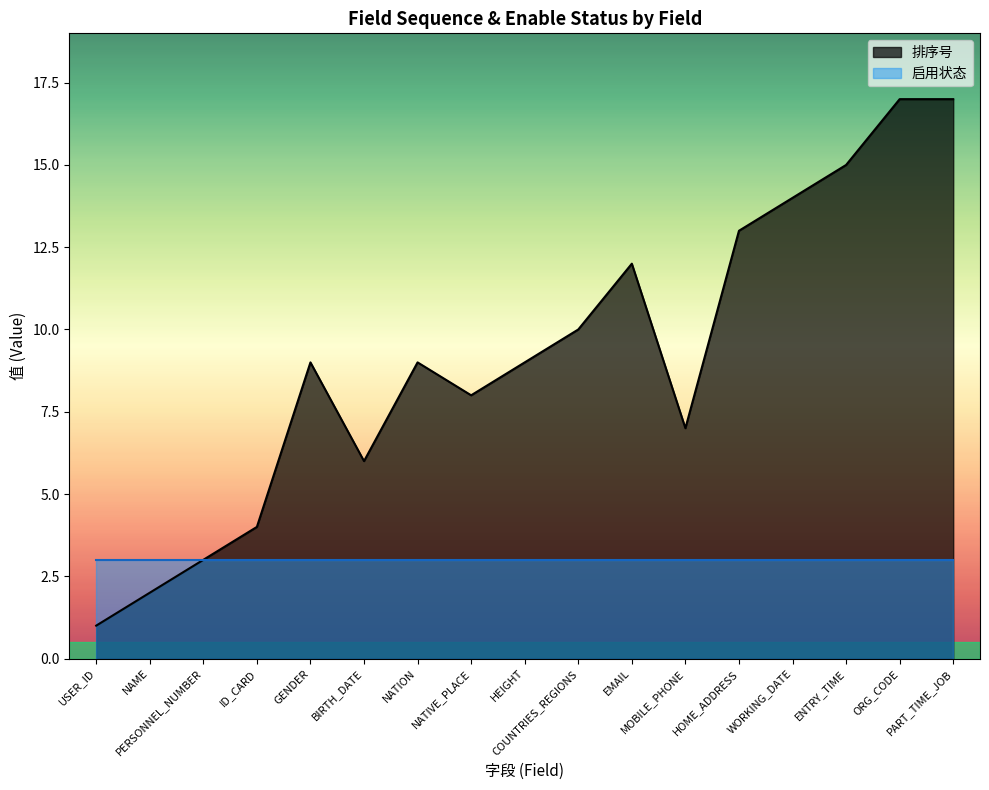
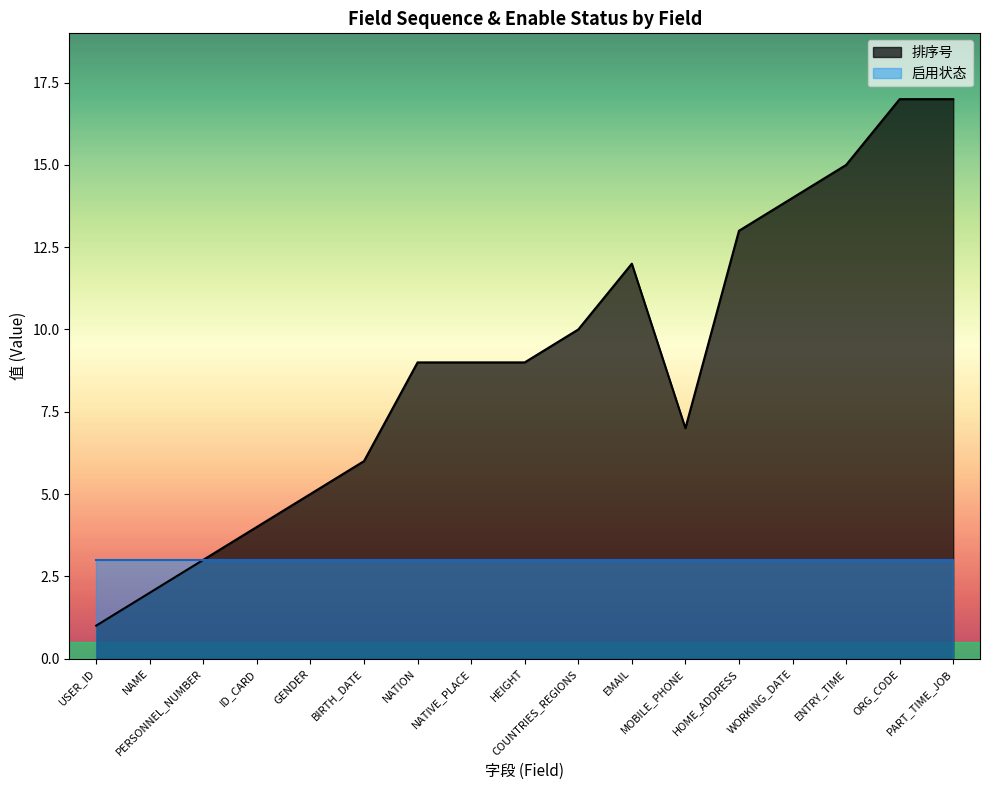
  {
    "排序号": {
      "USER_ID": 1,
      "NAME": 2,
      "ID_CARD": 4,
-     "GENDER": 9,
+     "GENDER": 5,
      "BIRTH_DATE": 6,
      "NATION": 9,
-     "NATIVE_PLACE": 8,
+     "NATIVE_PLACE": 9,
      "HEIGHT": 9,
      "COUNTRIES_REGIONS": 10,
      "EMAIL": 12,
      "MOBILE_PHONE": 7,
      "HOME_ADDRESS": 13,
      "WORKING_DATE": 14,
      "ENTRY_TIME": 15,
      "ORG_CODE": 17,
      "PART_TIME_JOB": 17
    },
    "启用状态": {
      "USER_ID": 3,
      "NAME": 3,
      "ID_CARD": 3,
      "GENDER": 3,
      "BIRTH_DATE": 3,
      "NATION": 3,
      "NATIVE_PLACE": 3,
      "HEIGHT": 3,
      "COUNTRIES_REGIONS": 3,
      "EMAIL": 3,
      "MOBILE_PHONE": 3,
      "HOME_ADDRESS": 3,
      "WORKING_DATE": 3,
      "ENTRY_TIME": 3,
      "ORG_CODE": 3,
      "PART_TIME_JOB": 3
    }
  }
